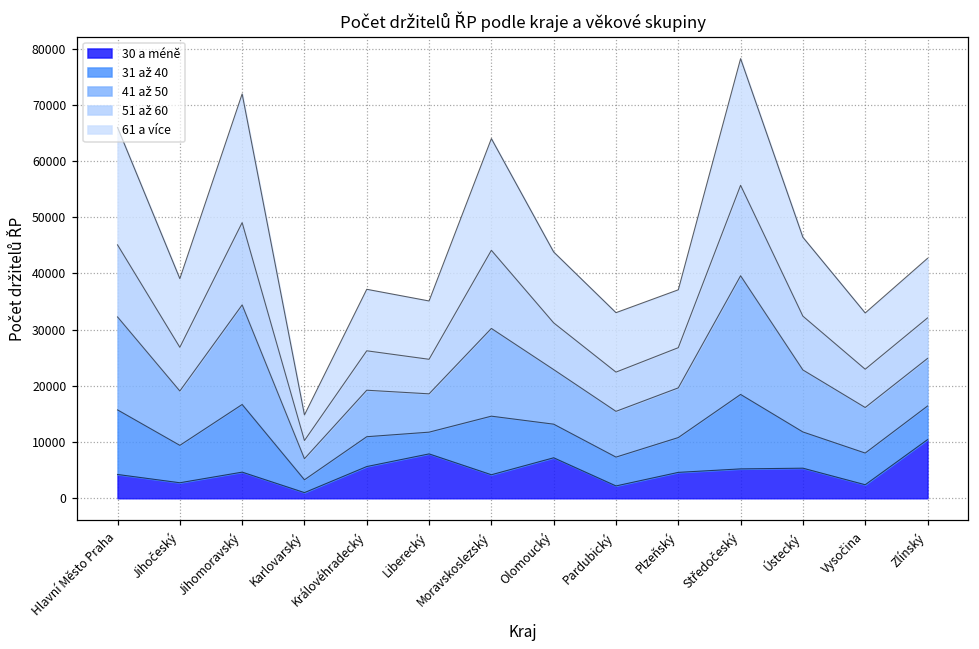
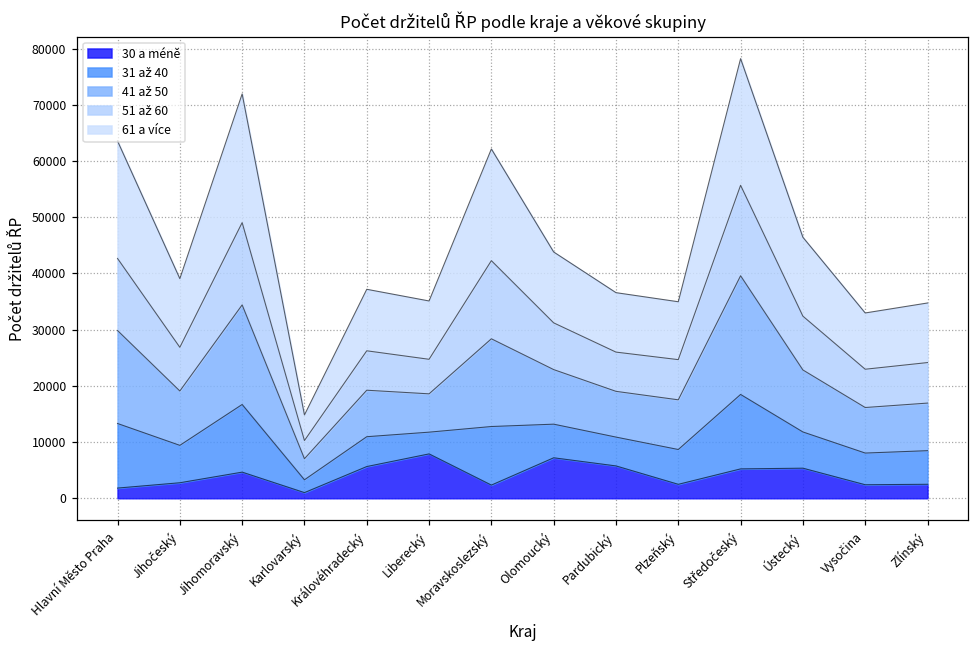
  {
    "30 a méně": {
-     "Hlavní Město Praha": 4000,
+     "Hlavní Město Praha": 2000,
      "Jihočeský": 3000,
      "Jihomoravský": 5000,
      "Karlovarský": 1000,
      "Královéhradecký": 6000,
      "Liberecký": 8000,
-     "Moravskoslezský": 4000,
+     "Moravskoslezský": 2000,
      "Olomoucký": 7000,
-     "Pardubický": 2000,
-     "Plzeňský": 5000,
+     "Pardubický": 6000,
+     "Plzeňský": 2000,
      "Středočeský": 5000,
      "Ústecký": 5000,
      "Vysočina": 2000,
-     "Zlínský": 10000
+     "Zlínský": 2000
    }
  }
